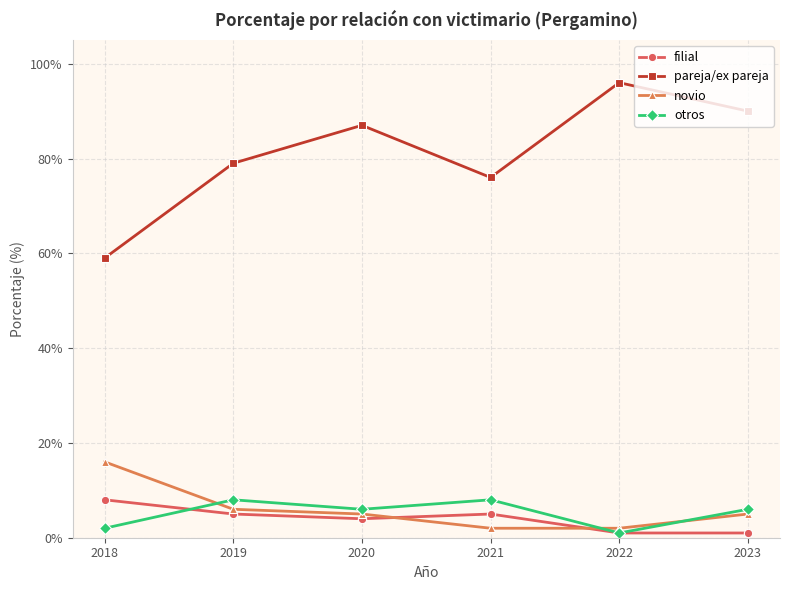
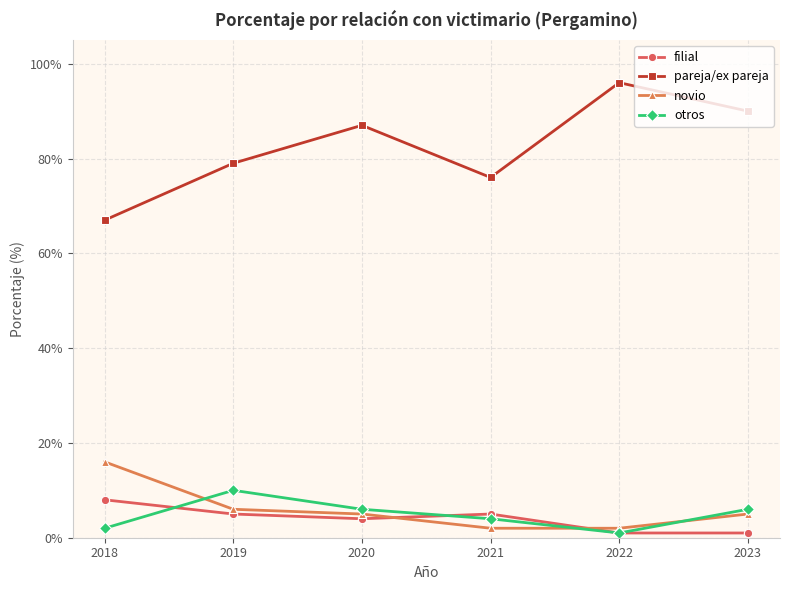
  {
    "pareja/ex pareja": {
-     "2018": "59%",
+     "2018": "67%",
      "2019": "79%",
      "2020": "87%",
      "2021": "76%",
      "2022": "96%"
    },
    "otros": {
      "2018": "2%",
-     "2019": "8%",
+     "2019": "10%",
      "2020": "6%",
-     "2021": "8%",
+     "2021": "4%",
      "2023": "6%"
    }
  }
